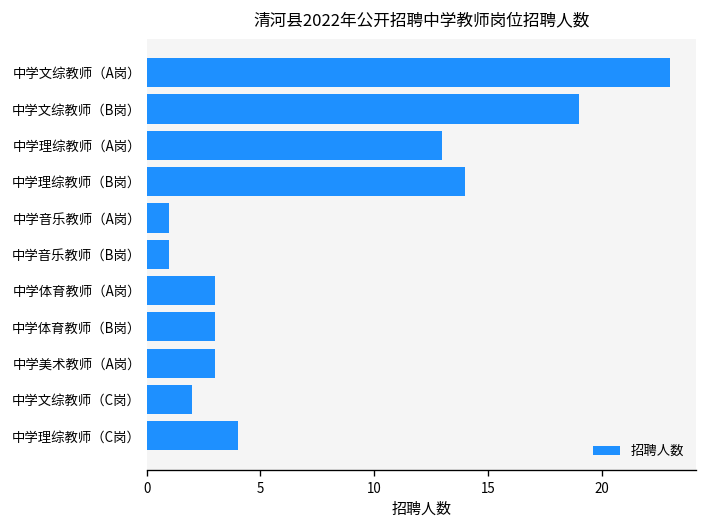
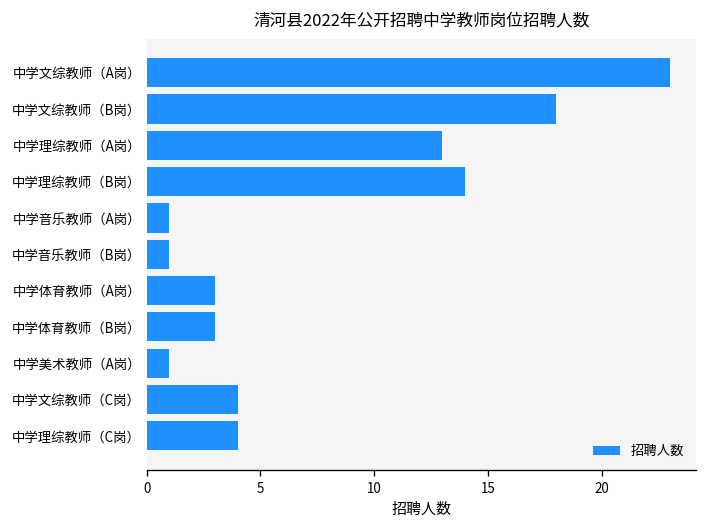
  {
    "中学文综教师（A岗）": 23,
-   "中学文综教师（B岗）": 19,
+   "中学文综教师（B岗）": 18,
    "中学理综教师（A岗）": 13,
    "中学理综教师（B岗）": 14,
    "中学音乐教师（A岗）": 1,
    "中学音乐教师（B岗）": 1,
    "中学体育教师（A岗）": 3,
    "中学体育教师（B岗）": 3,
-   "中学美术教师（A岗）": 3,
-   "中学文综教师（C岗）": 2,
+   "中学美术教师（A岗）": 1,
+   "中学文综教师（C岗）": 4,
    "中学理综教师（C岗）": 4
  }
